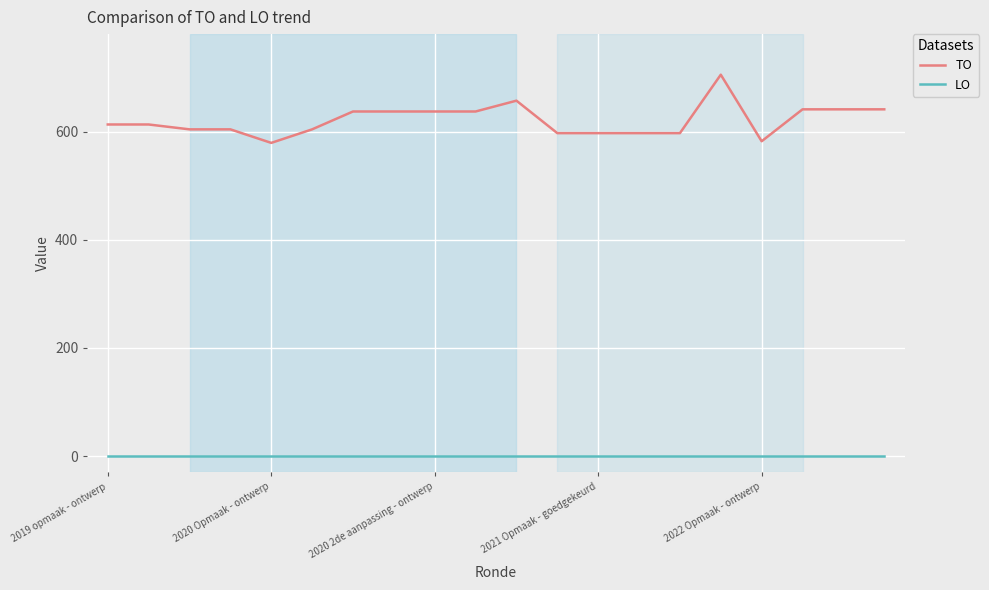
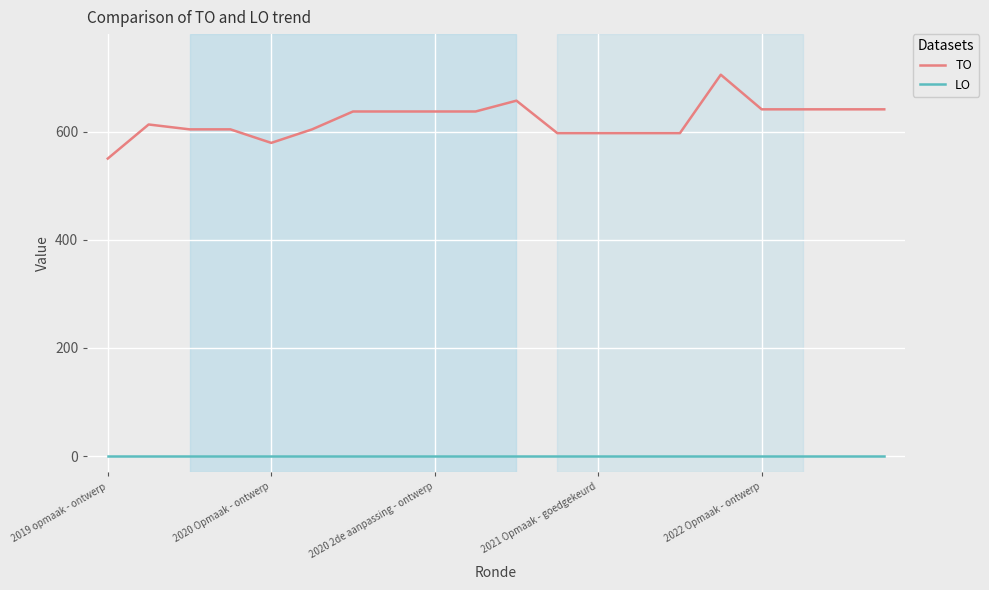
  {
    "TO": {
-     "2019 opmaak - ontwerp": 610,
+     "2019 opmaak - ontwerp": 550,
      "2020 Opmaak - ontwerp": 580,
      "2020 2de aanpassing - ontwerp": 640,
      "2021 Opmaak - goedgekeurd": 600,
-     "2022 Opmaak - ontwerp": 580
+     "2022 Opmaak - ontwerp": 640
    },
    "LO": {
      "2019 opmaak - ontwerp": 0,
      "2020 Opmaak - ontwerp": 0,
      "2020 2de aanpassing - ontwerp": 0,
      "2021 Opmaak - goedgekeurd": 0,
      "2022 Opmaak - ontwerp": 0
    }
  }
